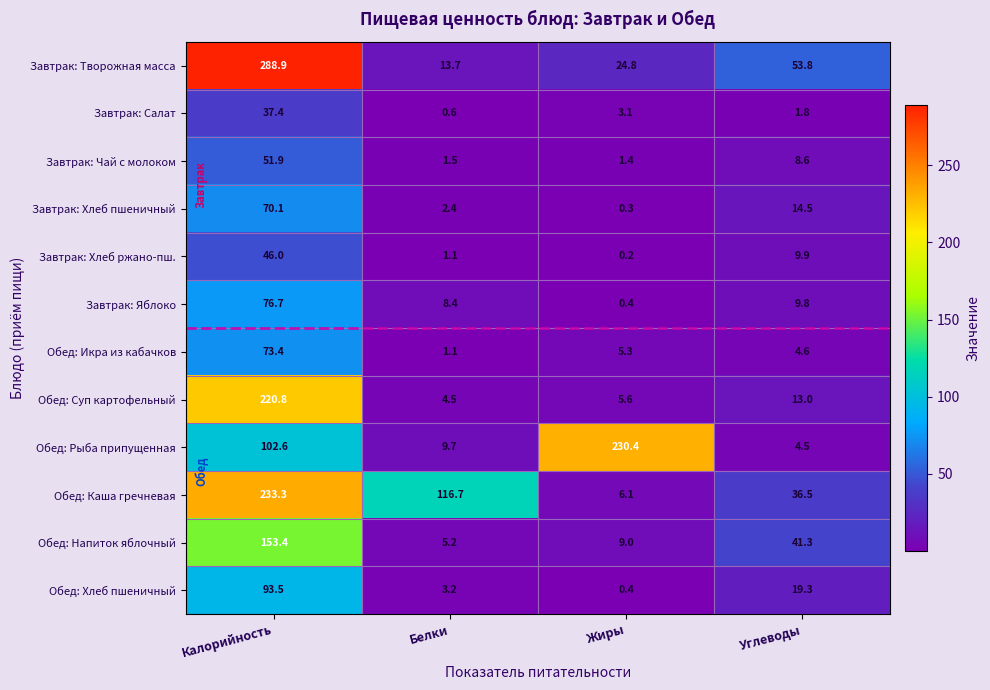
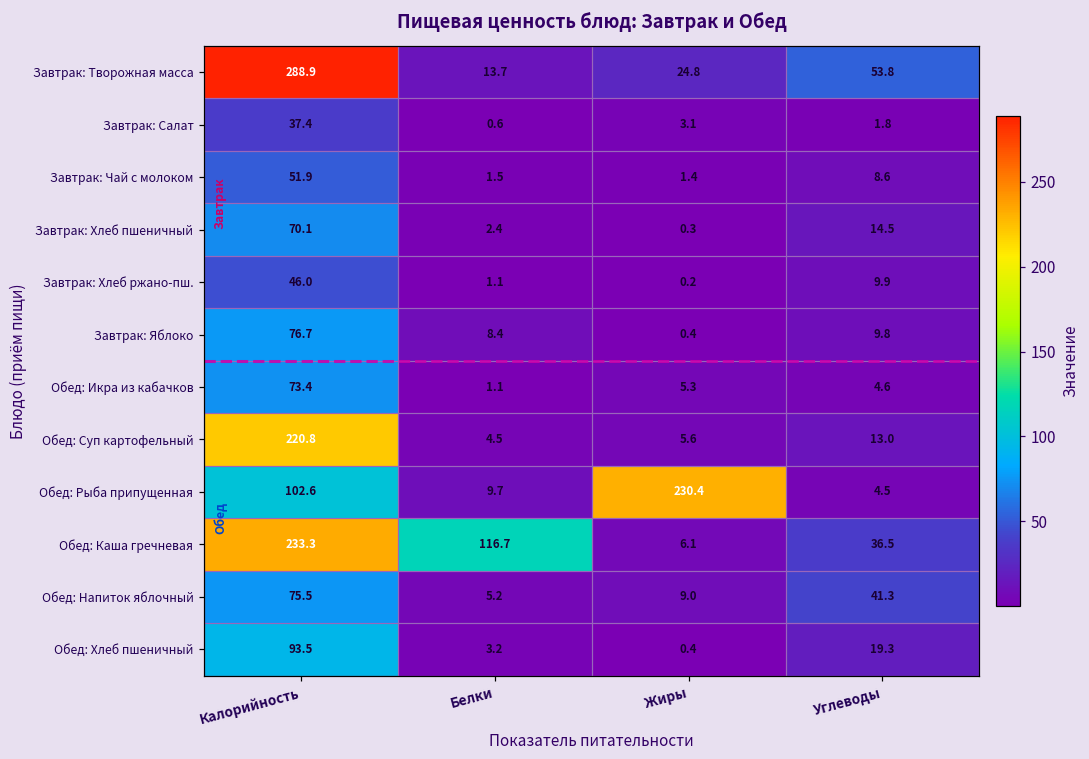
  {
    "Завтрак: Творожная масса": {
      "Калорийность": 288.9,
      "Белки": 13.7,
      "Жиры": 24.8,
      "Углеводы": 53.8
    },
    "Завтрак: Салат": {
      "Калорийность": 37.4,
      "Белки": 0.6,
      "Жиры": 3.1,
      "Углеводы": 1.8
    },
    "Завтрак: Чай с молоком": {
      "Белки": 1.5,
      "Жиры": 1.4,
      "Углеводы": 8.6
    },
    "Завтрак: Хлеб пшеничный": {
      "Белки": 2.4,
      "Жиры": 0.3,
      "Углеводы": 14.5
    },
    "Завтрак: Хлеб ржано-пш.": {
      "Калорийность": 46.0,
      "Белки": 1.1,
      "Жиры": 0.2,
      "Углеводы": 9.9
    },
    "Завтрак: Яблоко": {
      "Калорийность": 76.7,
      "Белки": 8.4,
      "Жиры": 0.4,
      "Углеводы": 9.8
    },
    "Обед: Икра из кабачков": {
      "Калорийность": 73.4,
      "Белки": 1.1,
      "Жиры": 5.3,
      "Углеводы": 4.6
    },
    "Обед: Суп картофельный": {
      "Калорийность": 220.8,
      "Белки": 4.5,
      "Жиры": 5.6,
      "Углеводы": 13.0
    },
    "Обед: Рыба припущенная": {
      "Белки": 9.7,
      "Жиры": 230.4,
      "Углеводы": 4.5
    },
    "Обед: Каша гречневая": {
      "Калорийность": 233.3,
      "Белки": 116.7,
      "Жиры": 6.1,
      "Углеводы": 36.5
    },
    "Обед: Напиток яблочный": {
-     "Калорийность": 153.4,
+     "Калорийность": 75.5,
      "Белки": 5.2,
      "Жиры": 9.0,
      "Углеводы": 41.3
    },
    "Обед: Хлеб пшеничный": {
      "Калорийность": 93.5,
      "Белки": 3.2,
      "Жиры": 0.4,
      "Углеводы": 19.3
    }
  }
